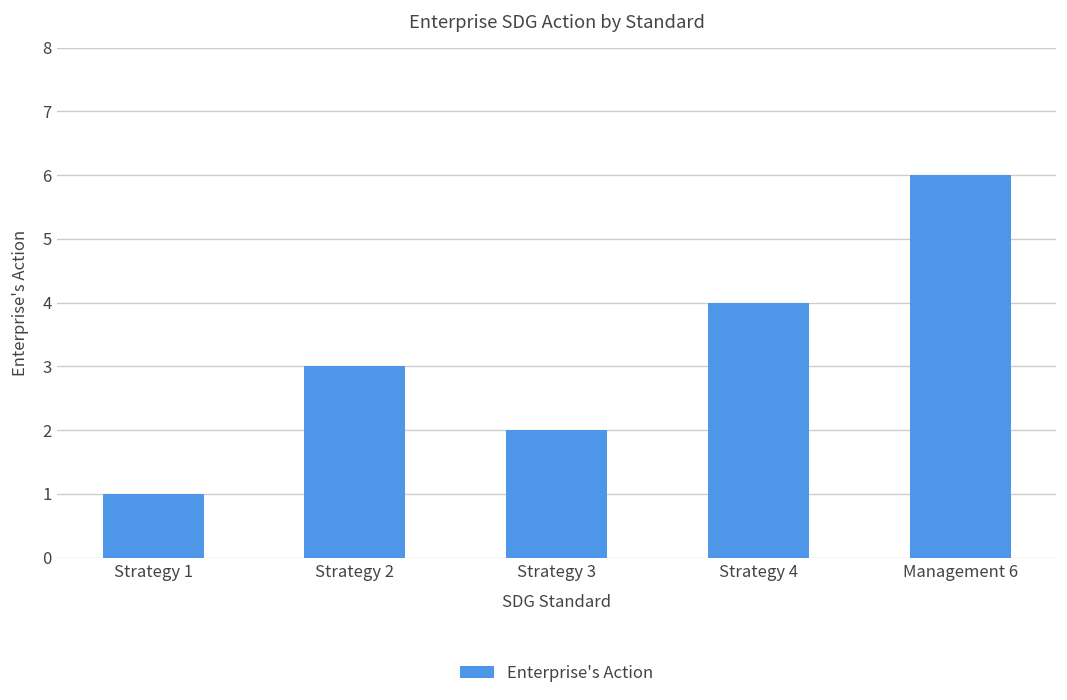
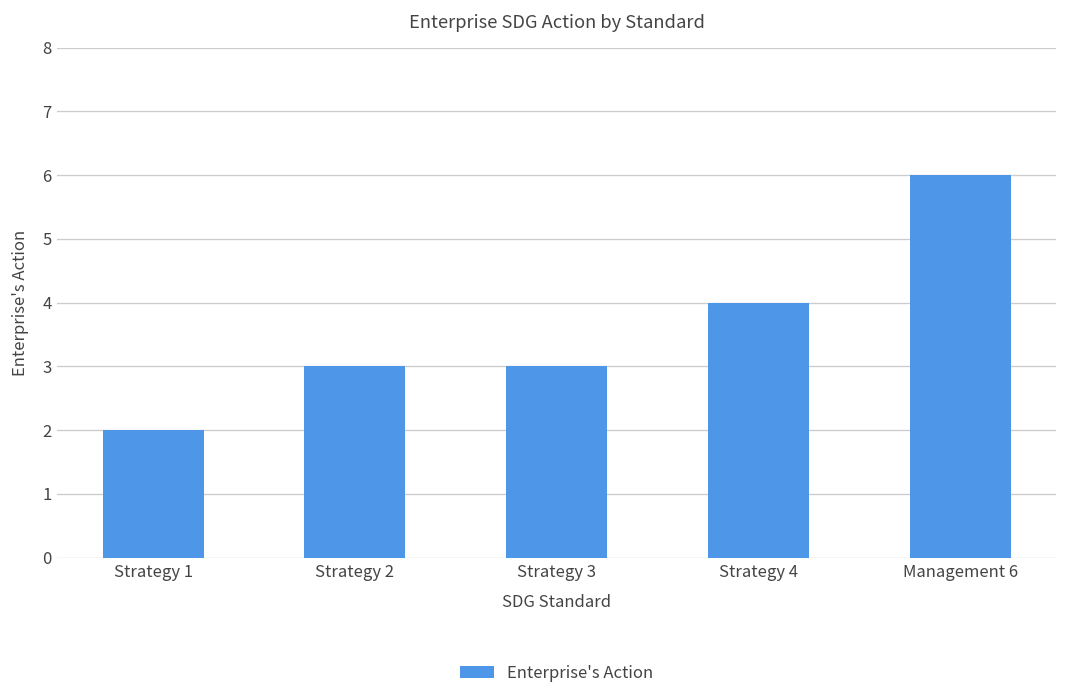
  {
-   "Strategy 1": 1,
+   "Strategy 1": 2,
    "Strategy 2": 3,
-   "Strategy 3": 2,
+   "Strategy 3": 3,
    "Strategy 4": 4,
    "Management 6": 6
  }
